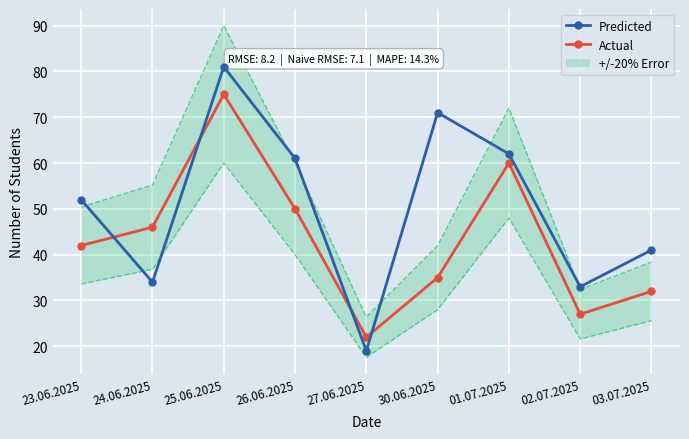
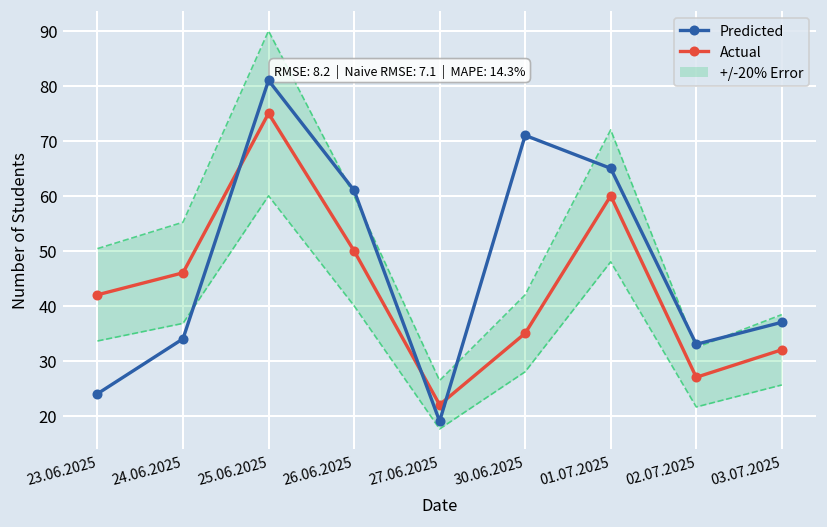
  {
    "Actual": {
      "23.06.2025": 42,
      "24.06.2025": 46,
      "25.06.2025": 75,
      "26.06.2025": 50,
      "27.06.2025": 22,
      "30.06.2025": 35,
      "01.07.2025": 60,
      "02.07.2025": 27,
      "03.07.2025": 32
    },
    "Predicted": {
-     "23.06.2025": 52,
+     "23.06.2025": 24,
      "24.06.2025": 34,
      "26.06.2025": 61,
      "27.06.2025": 19,
      "30.06.2025": 71,
-     "01.07.2025": 62,
+     "01.07.2025": 65,
      "02.07.2025": 33,
-     "03.07.2025": 41
+     "03.07.2025": 37
    }
  }
